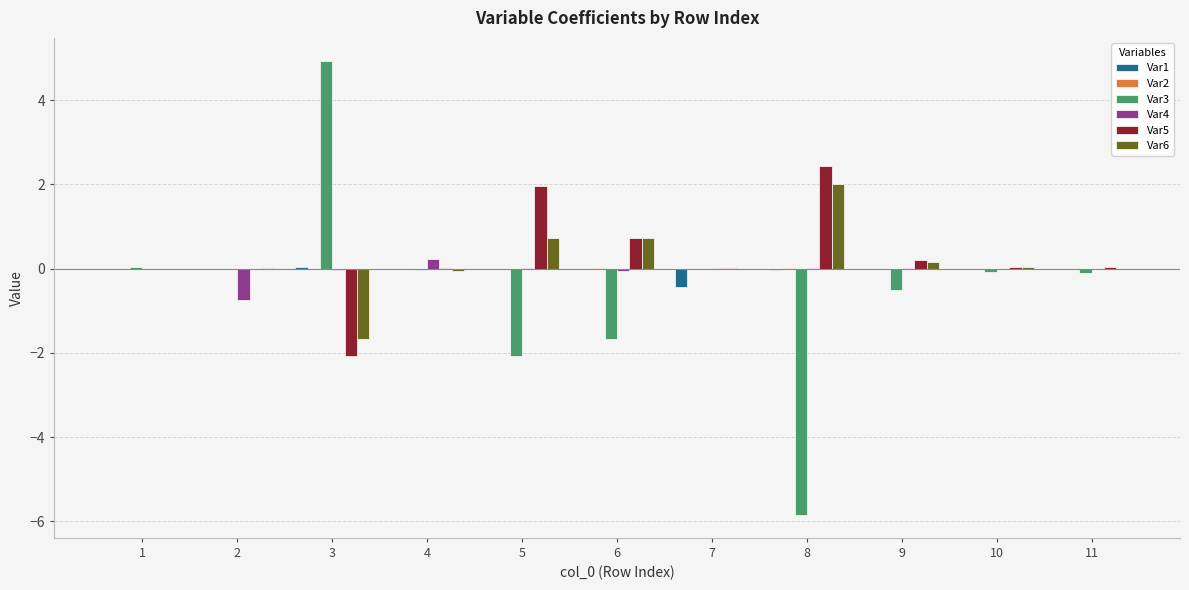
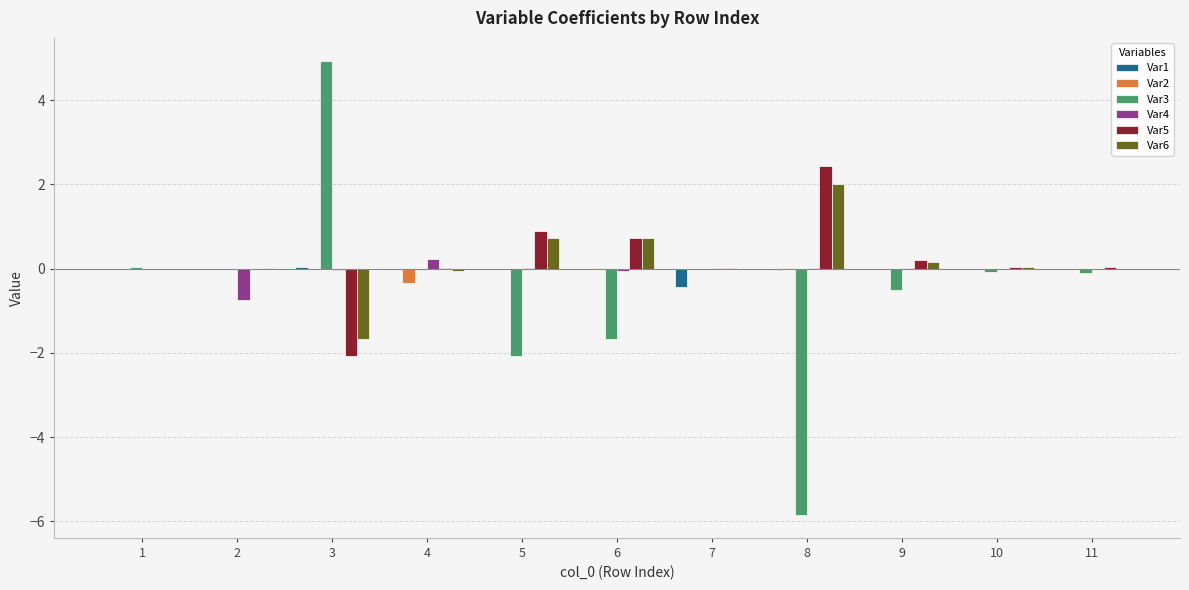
  {
    "Var1": {
      "7": -0.4
    },
    "Var2": {
-     "4": 0.0
+     "4": -0.3
    },
    "Var3": {
      "3": 4.9,
      "5": -2.1,
      "6": -1.7,
      "8": -5.9,
      "9": -0.5,
      "10": -0.1,
      "11": -0.1
    },
    "Var4": {
      "2": -0.7,
      "4": 0.2
    },
    "Var5": {
      "3": -2.1,
-     "5": 2.0,
+     "5": 0.9,
      "6": 0.7,
      "8": 2.4,
      "9": 0.2
    },
    "Var6": {
      "3": -1.7,
      "5": 0.7,
      "6": 0.7,
      "8": 2.0,
      "9": 0.2
    }
  }
